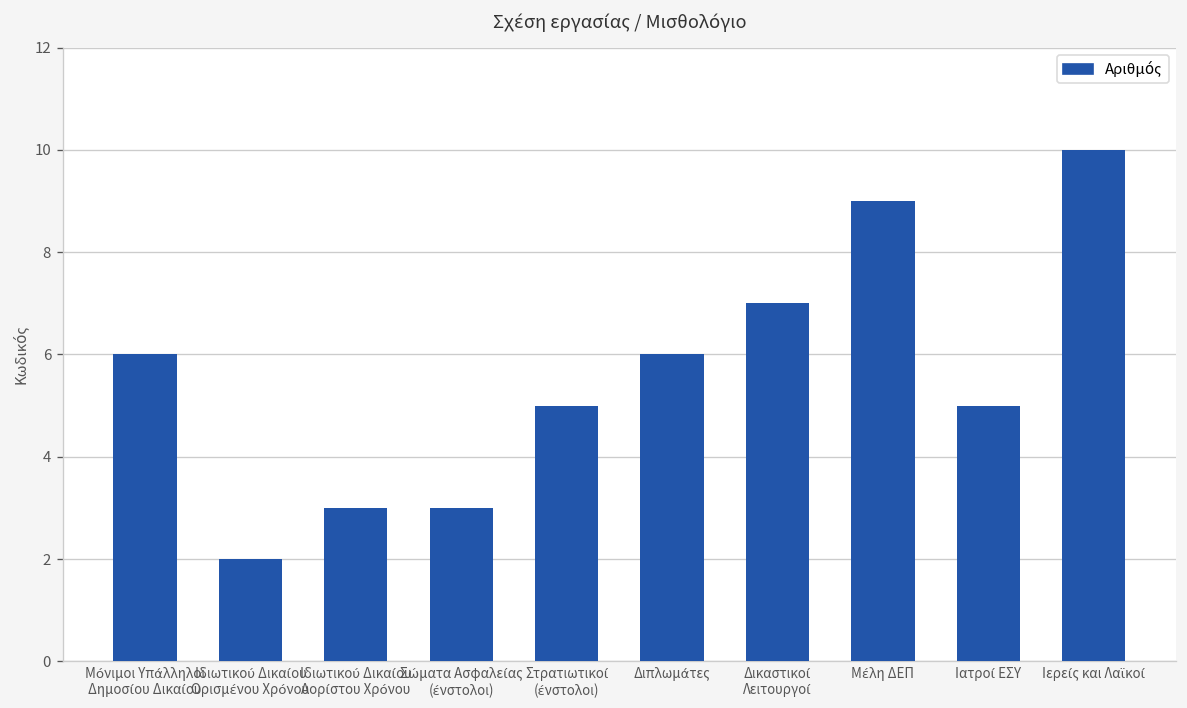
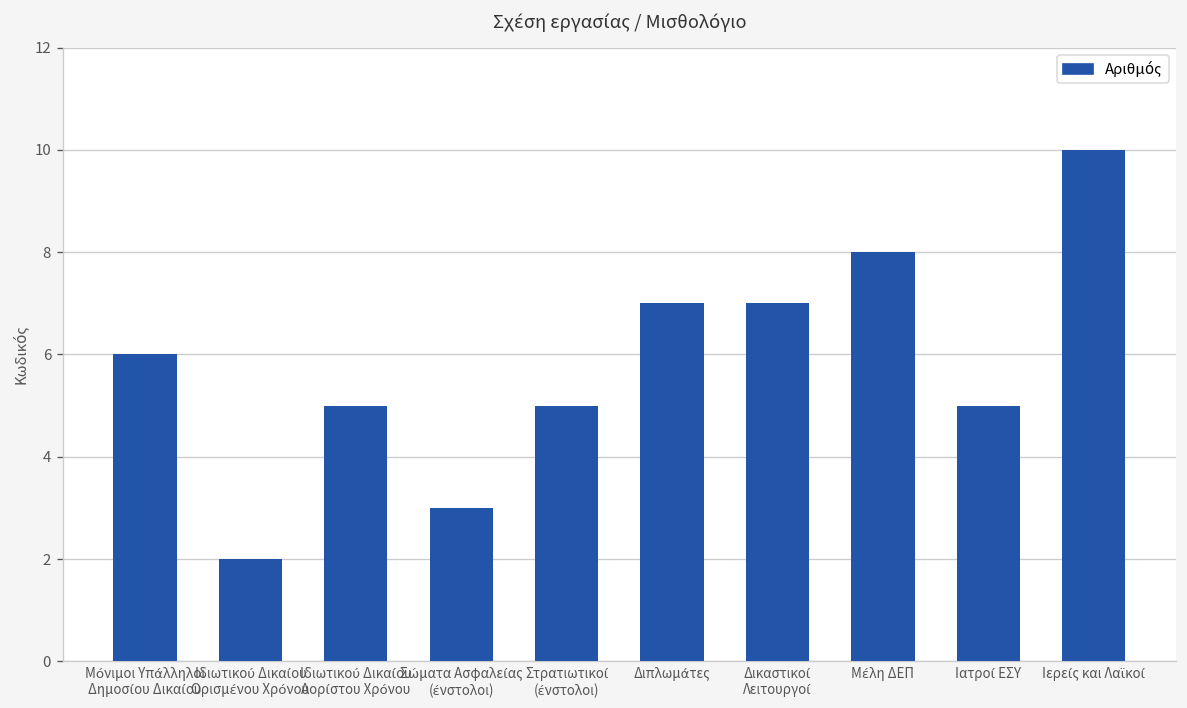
  {
    "Μόνιμοι Υπάλληλοι Δημοσίου Δικαίου": 6,
    "Ιδιωτικού Δικαίου Ορισμένου Χρόνου": 2,
-   "Ιδιωτικού Δικαίου Αορίστου Χρόνου": 3,
+   "Ιδιωτικού Δικαίου Αορίστου Χρόνου": 5,
    "Σώματα Ασφαλείας (ένστολοι)": 3,
    "Στρατιωτικοί (ένστολοι)": 5,
-   "Διπλωμάτες": 6,
+   "Διπλωμάτες": 7,
    "Δικαστικοί Λειτουργοί": 7,
-   "Μέλη ΔΕΠ": 9,
+   "Μέλη ΔΕΠ": 8,
    "Ιατροί ΕΣΥ": 5,
    "Ιερείς και Λαϊκοί": 10
  }
